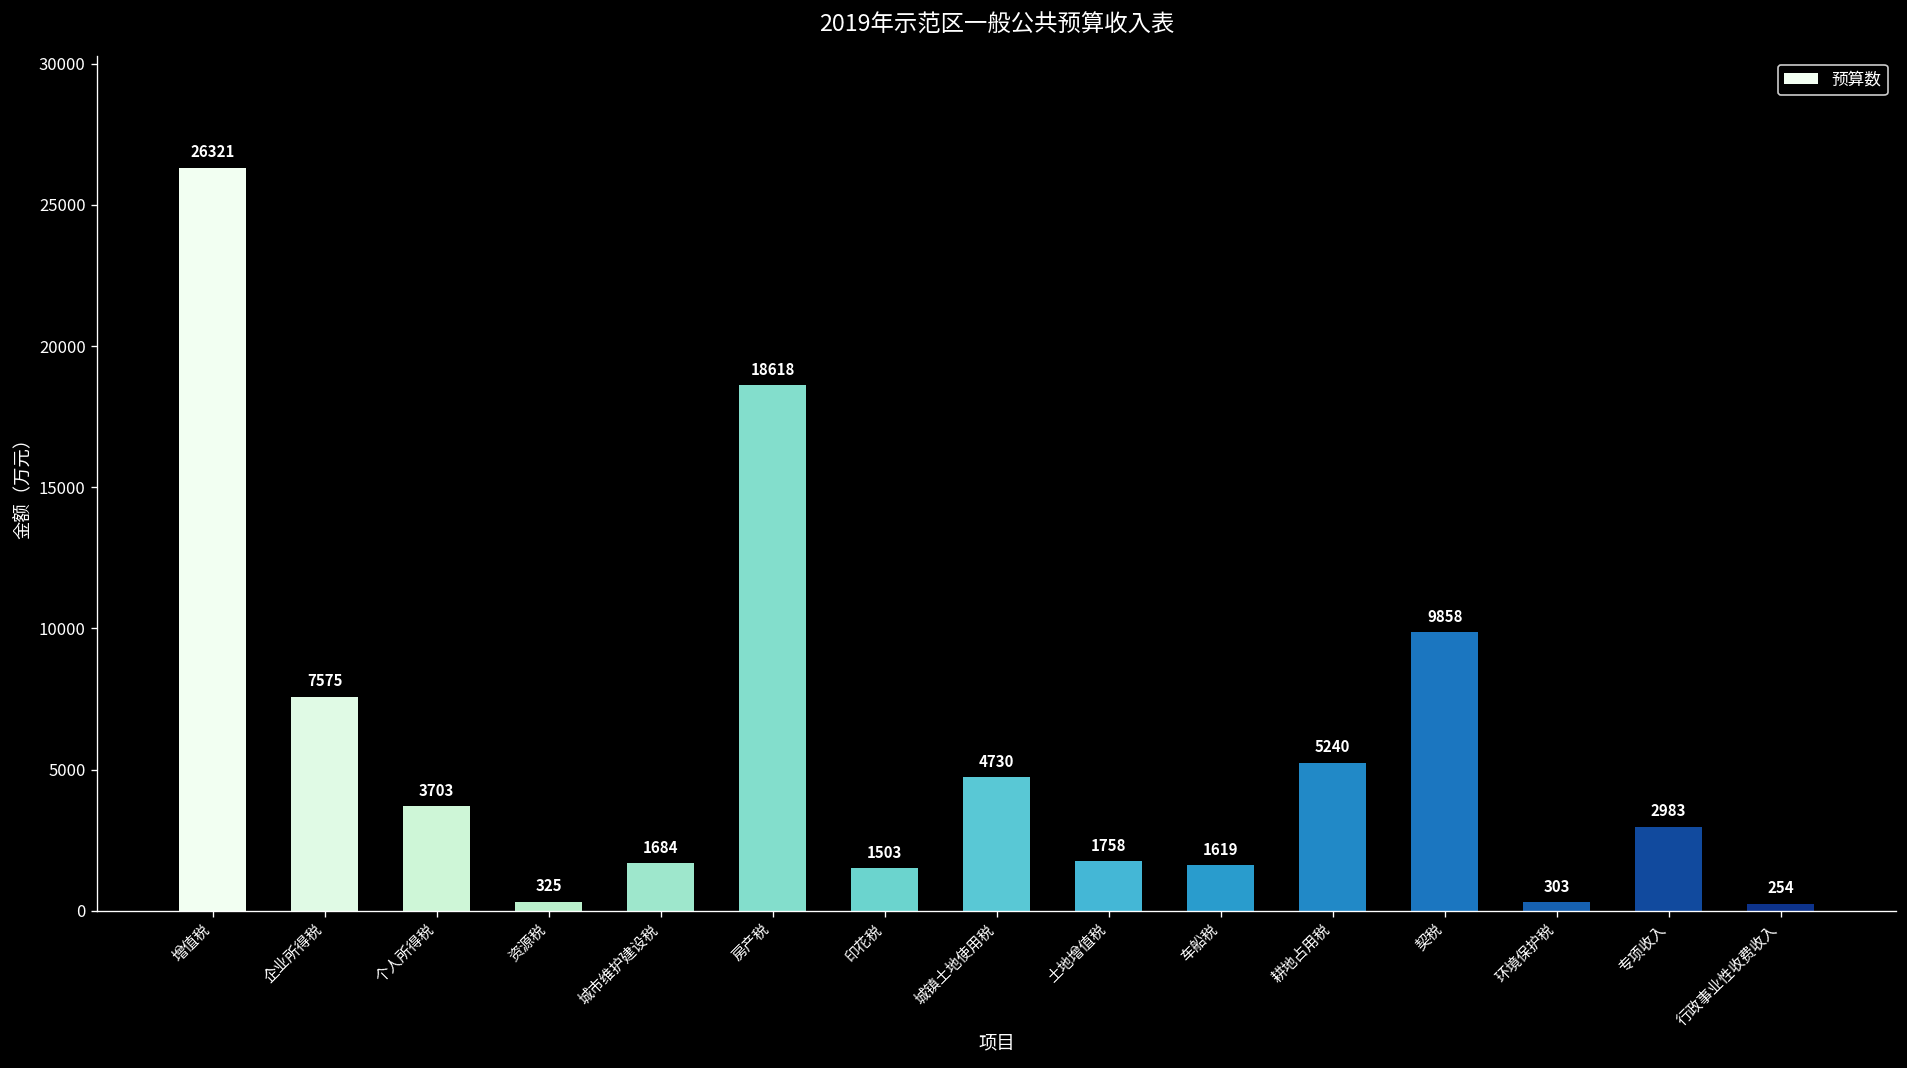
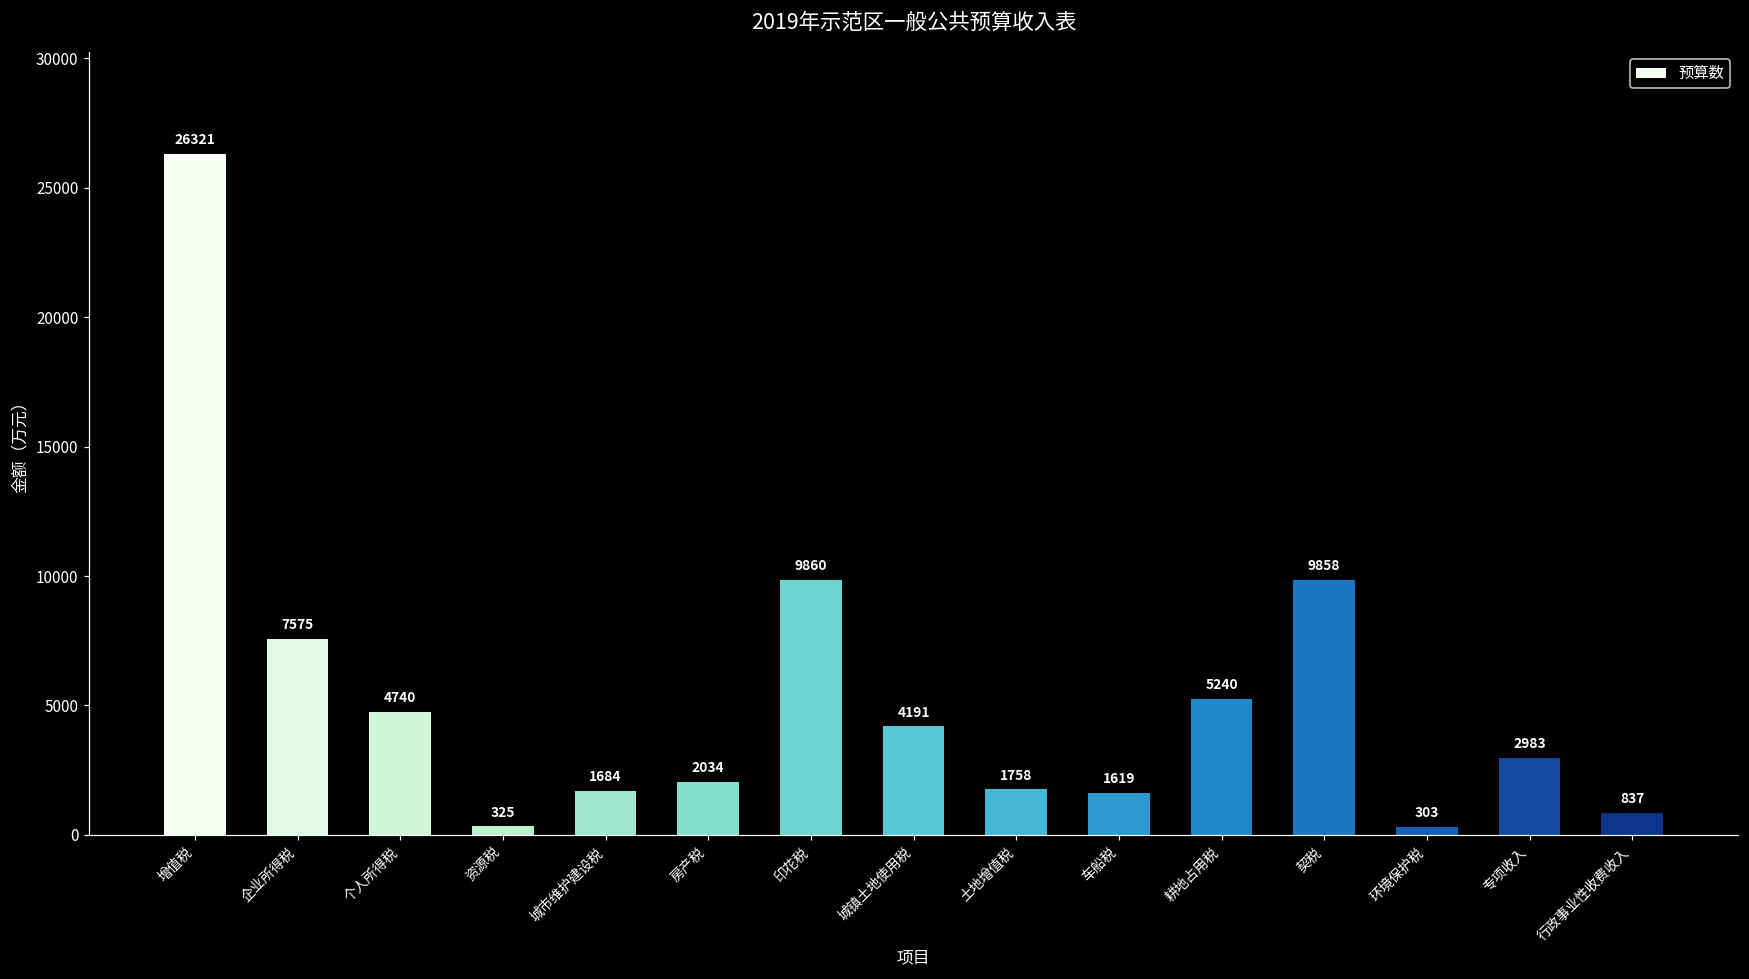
  {
    "增值税": 26321,
    "企业所得税": 7575,
-   "个人所得税": 3703,
+   "个人所得税": 4740,
    "资源税": 325,
    "城市维护建设税": 1684,
-   "房产税": 18618,
-   "印花税": 1503,
-   "城镇土地使用税": 4730,
+   "房产税": 2034,
+   "印花税": 9860,
+   "城镇土地使用税": 4191,
    "土地增值税": 1758,
    "车船税": 1619,
    "耕地占用税": 5240,
    "契税": 9858,
    "环境保护税": 303,
    "专项收入": 2983,
-   "行政事业性收费收入": 254
+   "行政事业性收费收入": 837
  }
